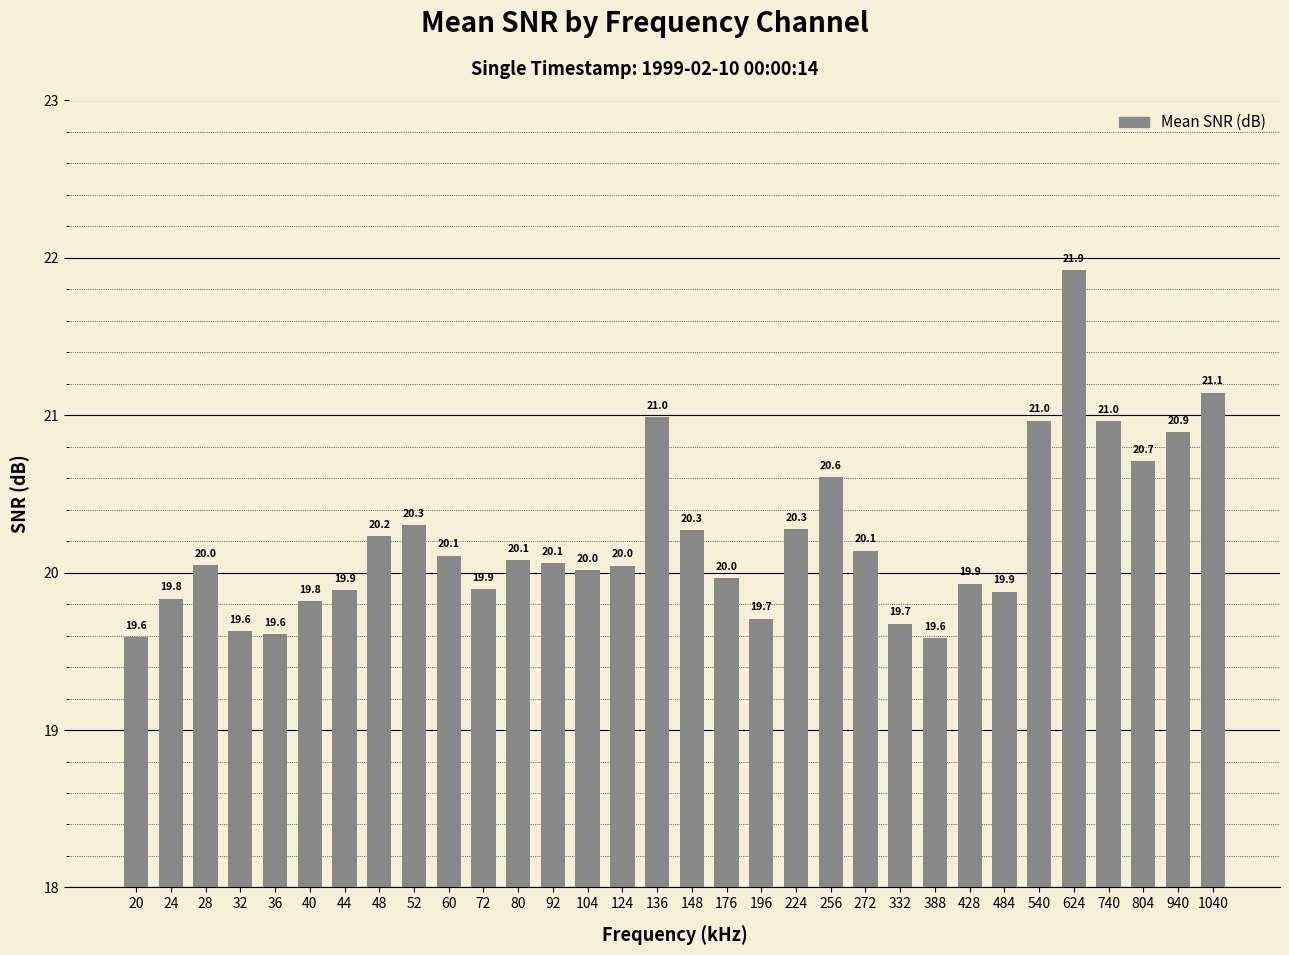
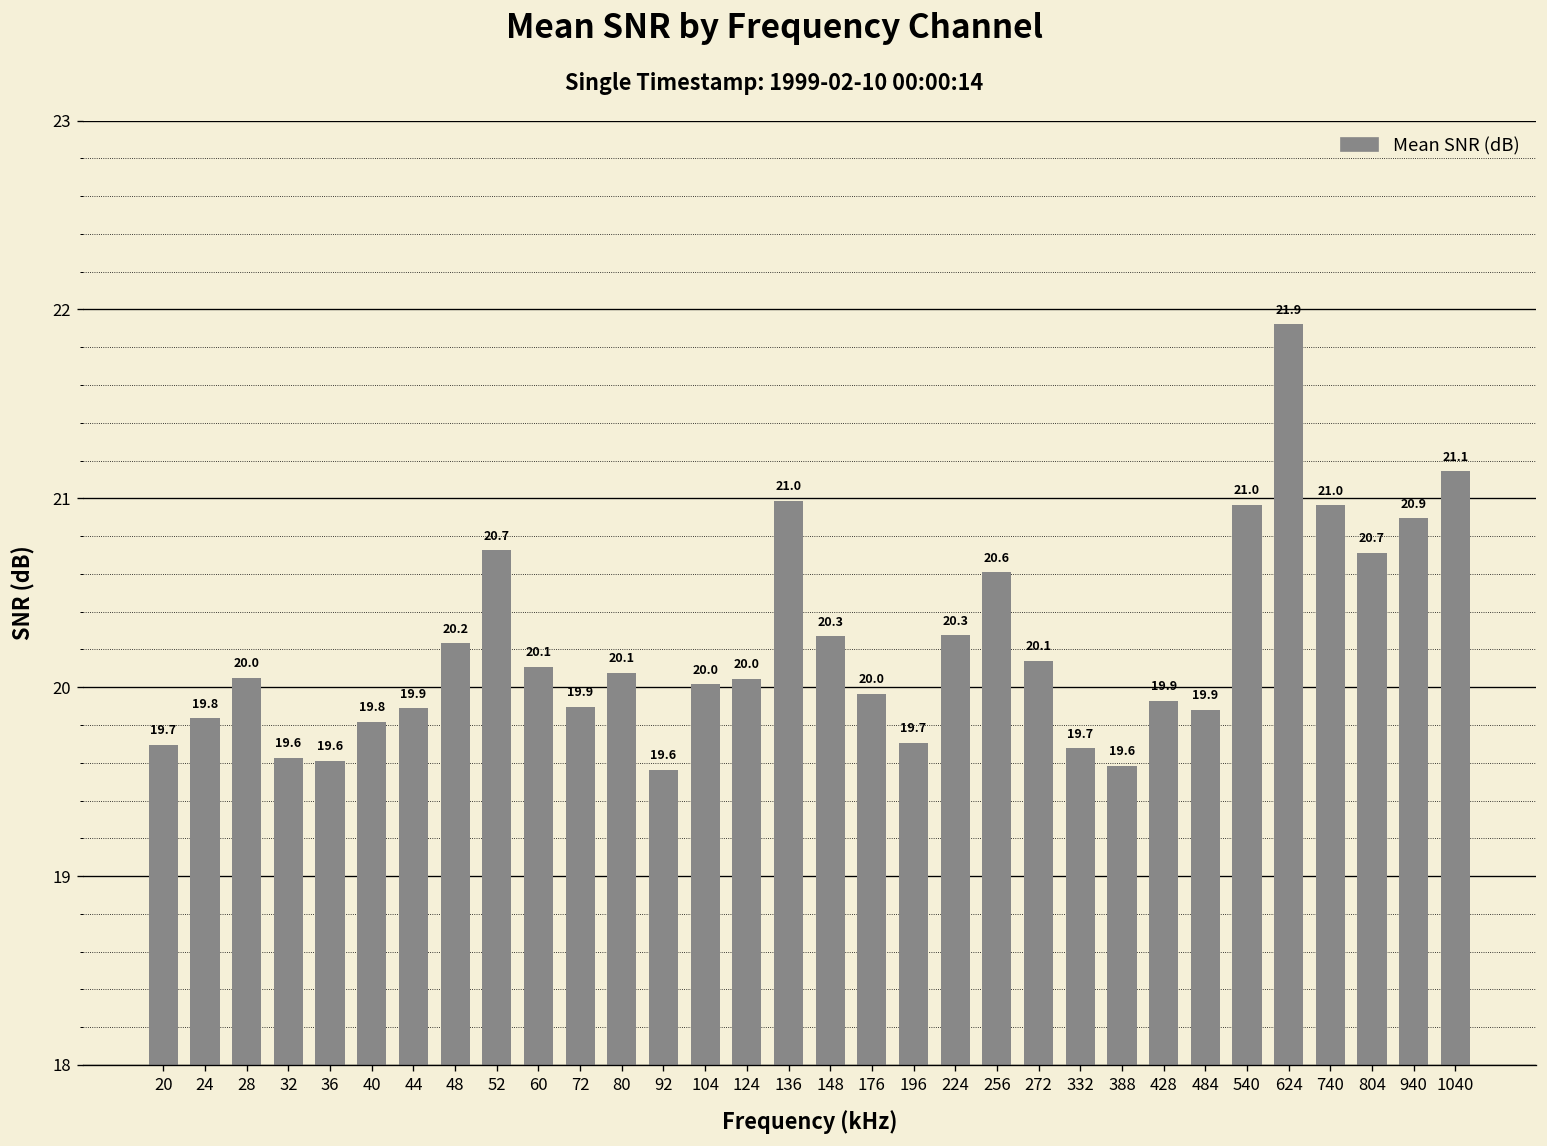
  {
-   "20": 19.6,
+   "20": 19.7,
    "24": 19.8,
    "28": 20.0,
    "32": 19.6,
    "36": 19.6,
    "40": 19.8,
    "44": 19.9,
    "48": 20.2,
-   "52": 20.3,
+   "52": 20.7,
    "60": 20.1,
    "72": 19.9,
    "80": 20.1,
-   "92": 20.1,
+   "92": 19.6,
    "104": 20.0,
    "124": 20.0,
    "136": 21.0,
    "148": 20.3,
    "176": 20.0,
    "196": 19.7,
    "224": 20.3,
    "256": 20.6,
    "272": 20.1,
    "332": 19.7,
    "388": 19.6,
    "428": 19.9,
    "484": 19.9,
    "540": 21.0,
    "624": 21.9,
    "740": 21.0,
    "804": 20.7,
    "940": 20.9,
    "1040": 21.1
  }
